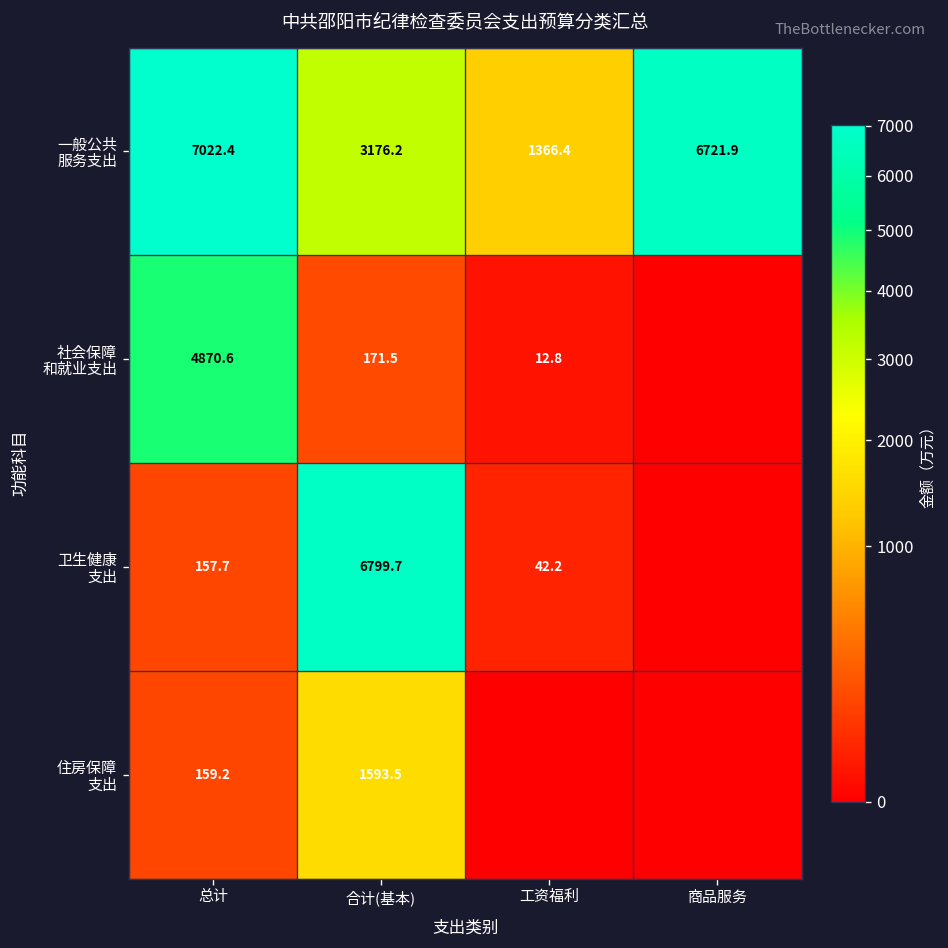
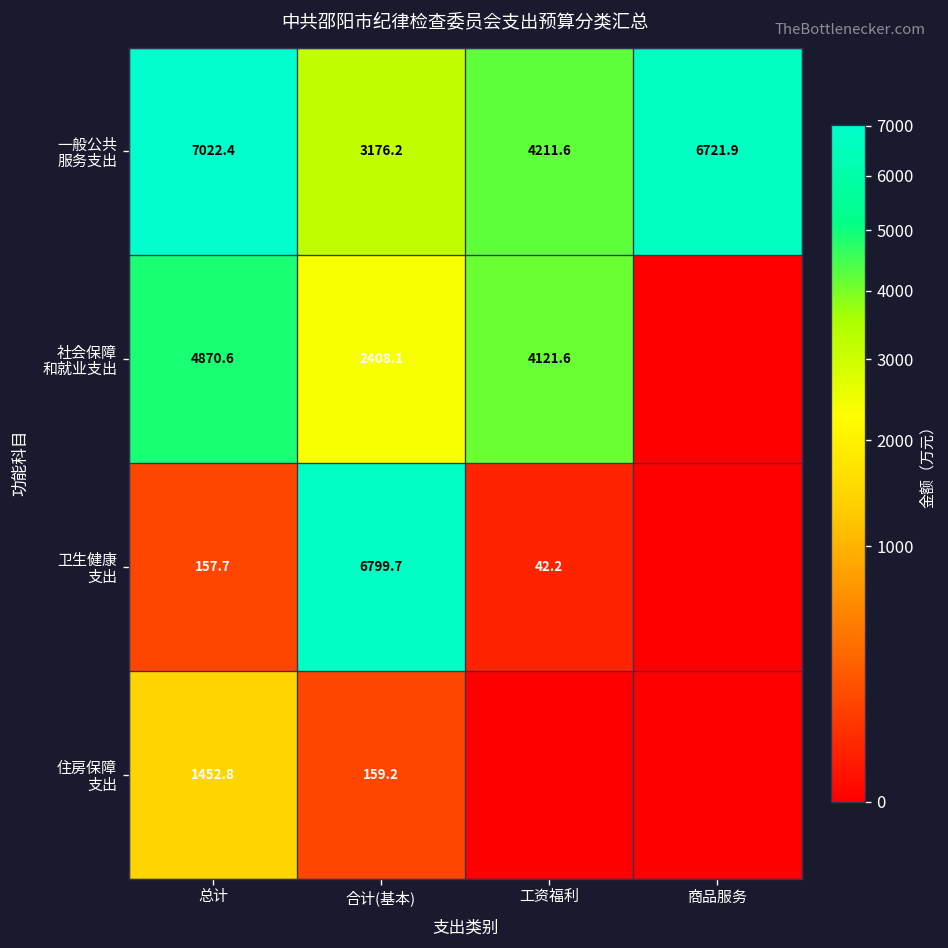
  {
    "一般公共 服务支出": {
      "总计": 7022.4,
      "合计(基本)": 3176.2,
-     "工资福利": 1366.4,
+     "工资福利": 4211.6,
      "商品服务": 6721.9
    },
    "社会保障 和就业支出": {
      "总计": 4870.6,
-     "合计(基本)": 171.5,
-     "工资福利": 12.8
+     "合计(基本)": 2408.1,
+     "工资福利": 4121.6
    },
    "卫生健康 支出": {
      "总计": 157.7,
      "合计(基本)": 6799.7,
      "工资福利": 42.2
    },
    "住房保障 支出": {
-     "总计": 159.2,
-     "合计(基本)": 1593.5
+     "总计": 1452.8,
+     "合计(基本)": 159.2
    }
  }
